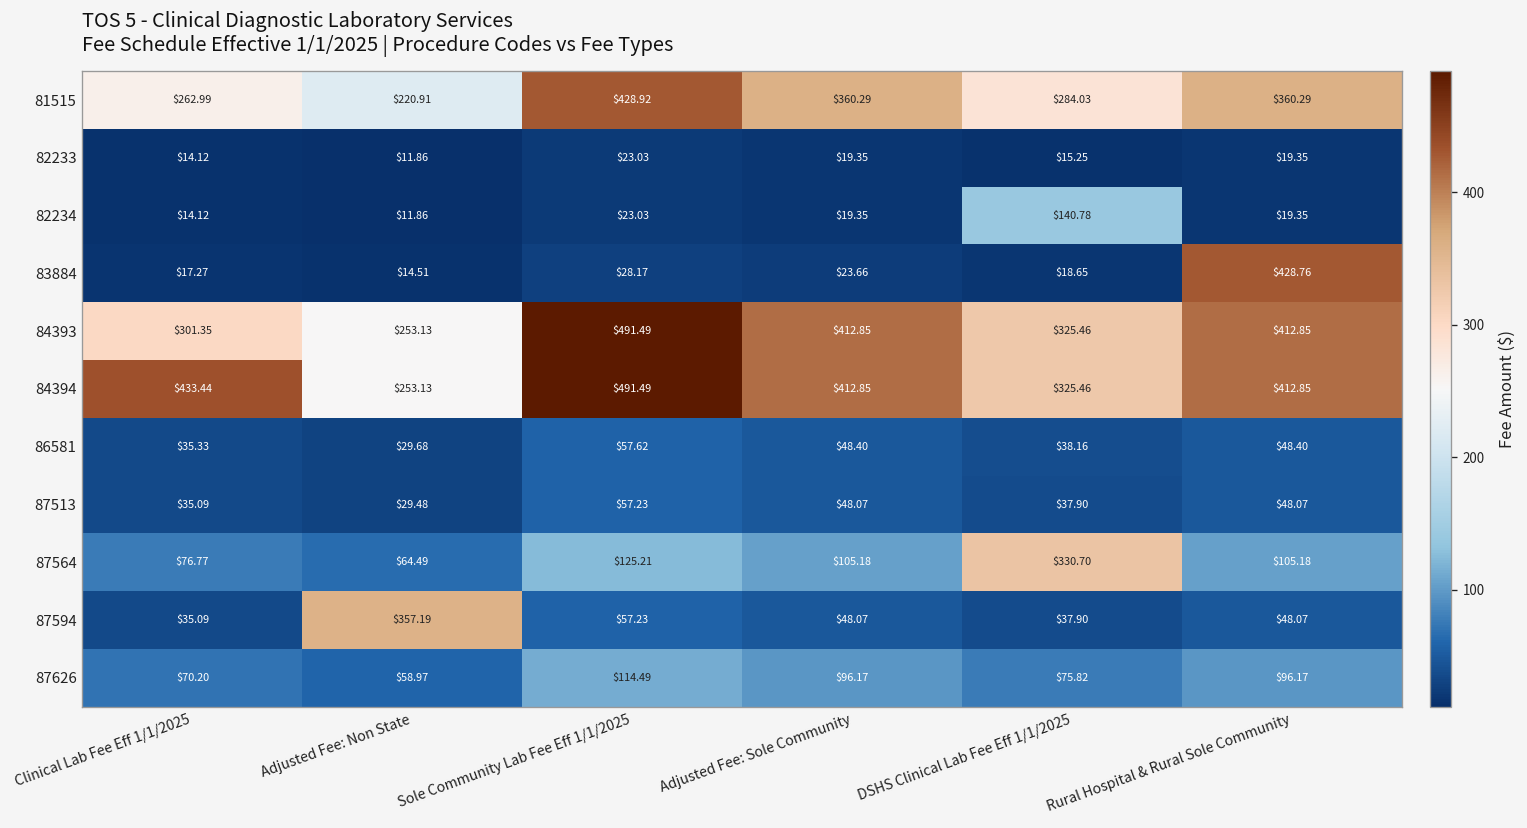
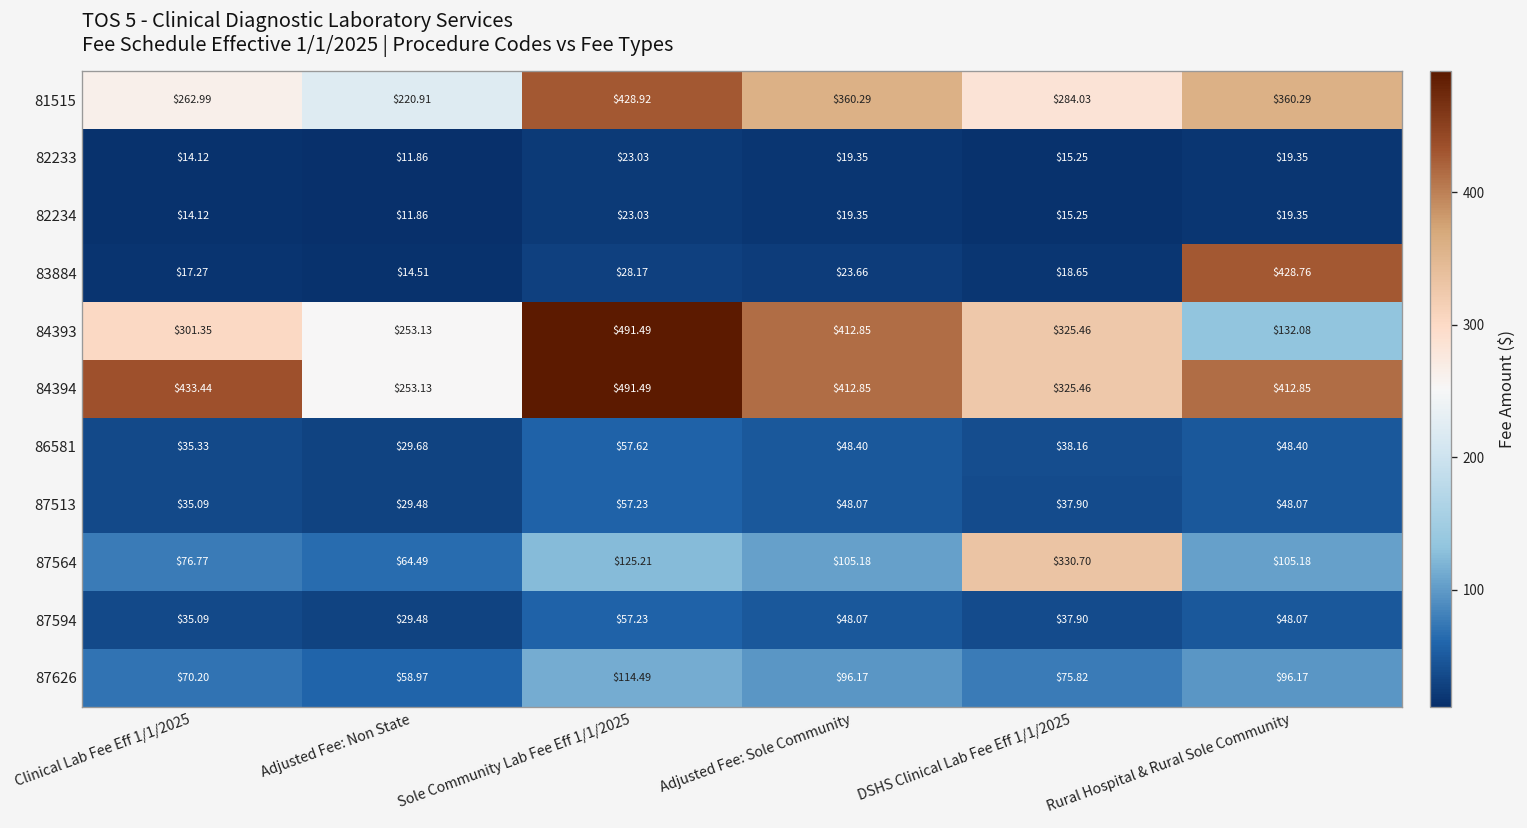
  {
    "81515": {
      "Clinical Lab Fee Eff 1/1/2025": "$262.99",
      "Adjusted Fee: Non State": "$220.91",
      "Sole Community Lab Fee Eff 1/1/2025": "$428.92",
      "Adjusted Fee: Sole Community": "$360.29",
      "DSHS Clinical Lab Fee Eff 1/1/2025": "$284.03",
      "Rural Hospital & Rural Sole Community": "$360.29"
    },
    "82233": {
      "Clinical Lab Fee Eff 1/1/2025": "$14.12",
      "Adjusted Fee: Non State": "$11.86",
      "Sole Community Lab Fee Eff 1/1/2025": "$23.03",
      "Adjusted Fee: Sole Community": "$19.35",
      "DSHS Clinical Lab Fee Eff 1/1/2025": "$15.25",
      "Rural Hospital & Rural Sole Community": "$19.35"
    },
    "82234": {
      "Clinical Lab Fee Eff 1/1/2025": "$14.12",
      "Adjusted Fee: Non State": "$11.86",
      "Sole Community Lab Fee Eff 1/1/2025": "$23.03",
      "Adjusted Fee: Sole Community": "$19.35",
-     "DSHS Clinical Lab Fee Eff 1/1/2025": "$140.78",
+     "DSHS Clinical Lab Fee Eff 1/1/2025": "$15.25",
      "Rural Hospital & Rural Sole Community": "$19.35"
    },
    "83884": {
      "Clinical Lab Fee Eff 1/1/2025": "$17.27",
      "Adjusted Fee: Non State": "$14.51",
      "Sole Community Lab Fee Eff 1/1/2025": "$28.17",
      "Adjusted Fee: Sole Community": "$23.66",
      "DSHS Clinical Lab Fee Eff 1/1/2025": "$18.65",
      "Rural Hospital & Rural Sole Community": "$428.76"
    },
    "84393": {
      "Clinical Lab Fee Eff 1/1/2025": "$301.35",
      "Adjusted Fee: Non State": "$253.13",
      "Sole Community Lab Fee Eff 1/1/2025": "$491.49",
      "Adjusted Fee: Sole Community": "$412.85",
      "DSHS Clinical Lab Fee Eff 1/1/2025": "$325.46",
-     "Rural Hospital & Rural Sole Community": "$412.85"
+     "Rural Hospital & Rural Sole Community": "$132.08"
    },
    "84394": {
      "Clinical Lab Fee Eff 1/1/2025": "$433.44",
      "Adjusted Fee: Non State": "$253.13",
      "Sole Community Lab Fee Eff 1/1/2025": "$491.49",
      "Adjusted Fee: Sole Community": "$412.85",
      "DSHS Clinical Lab Fee Eff 1/1/2025": "$325.46",
      "Rural Hospital & Rural Sole Community": "$412.85"
    },
    "86581": {
      "Clinical Lab Fee Eff 1/1/2025": "$35.33",
      "Adjusted Fee: Non State": "$29.68",
      "Sole Community Lab Fee Eff 1/1/2025": "$57.62",
      "Adjusted Fee: Sole Community": "$48.40",
      "DSHS Clinical Lab Fee Eff 1/1/2025": "$38.16",
      "Rural Hospital & Rural Sole Community": "$48.40"
    },
    "87513": {
      "Clinical Lab Fee Eff 1/1/2025": "$35.09",
      "Adjusted Fee: Non State": "$29.48",
      "Sole Community Lab Fee Eff 1/1/2025": "$57.23",
      "Adjusted Fee: Sole Community": "$48.07",
      "DSHS Clinical Lab Fee Eff 1/1/2025": "$37.90",
      "Rural Hospital & Rural Sole Community": "$48.07"
    },
    "87564": {
      "Clinical Lab Fee Eff 1/1/2025": "$76.77",
      "Adjusted Fee: Non State": "$64.49",
      "Sole Community Lab Fee Eff 1/1/2025": "$125.21",
      "Adjusted Fee: Sole Community": "$105.18",
      "DSHS Clinical Lab Fee Eff 1/1/2025": "$330.70",
      "Rural Hospital & Rural Sole Community": "$105.18"
    },
    "87594": {
      "Clinical Lab Fee Eff 1/1/2025": "$35.09",
-     "Adjusted Fee: Non State": "$357.19",
+     "Adjusted Fee: Non State": "$29.48",
      "Sole Community Lab Fee Eff 1/1/2025": "$57.23",
      "Adjusted Fee: Sole Community": "$48.07",
      "DSHS Clinical Lab Fee Eff 1/1/2025": "$37.90",
      "Rural Hospital & Rural Sole Community": "$48.07"
    },
    "87626": {
      "Clinical Lab Fee Eff 1/1/2025": "$70.20",
      "Adjusted Fee: Non State": "$58.97",
      "Sole Community Lab Fee Eff 1/1/2025": "$114.49",
      "Adjusted Fee: Sole Community": "$96.17",
      "DSHS Clinical Lab Fee Eff 1/1/2025": "$75.82",
      "Rural Hospital & Rural Sole Community": "$96.17"
    }
  }
